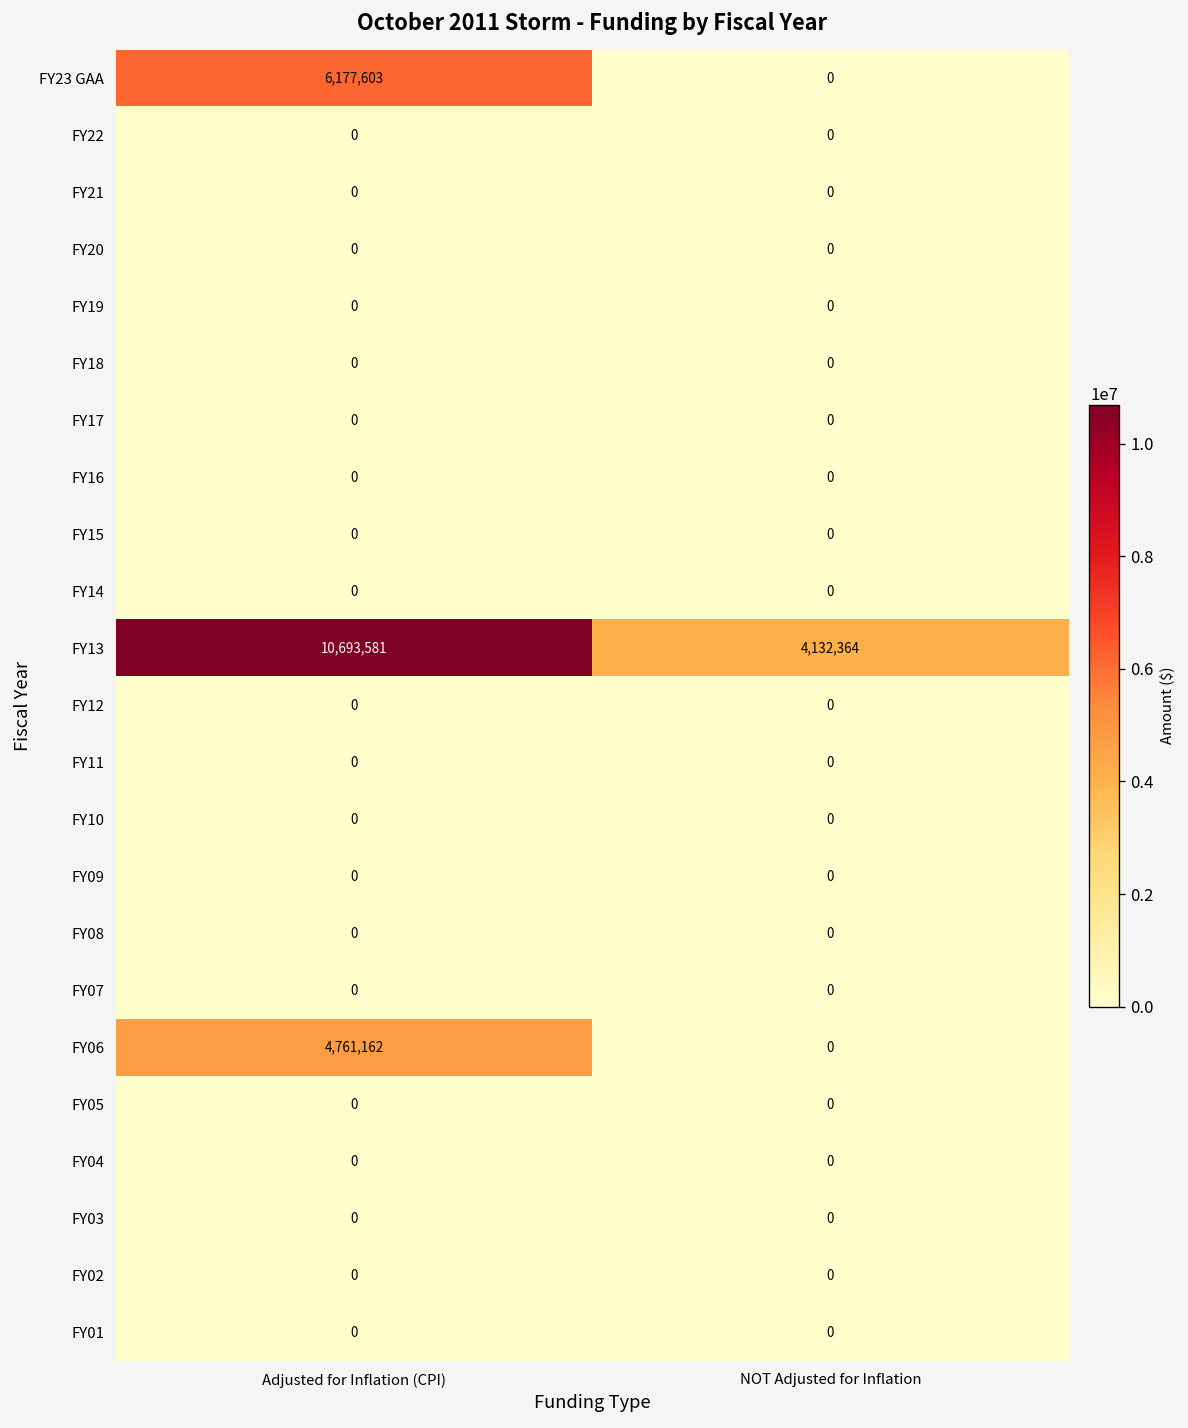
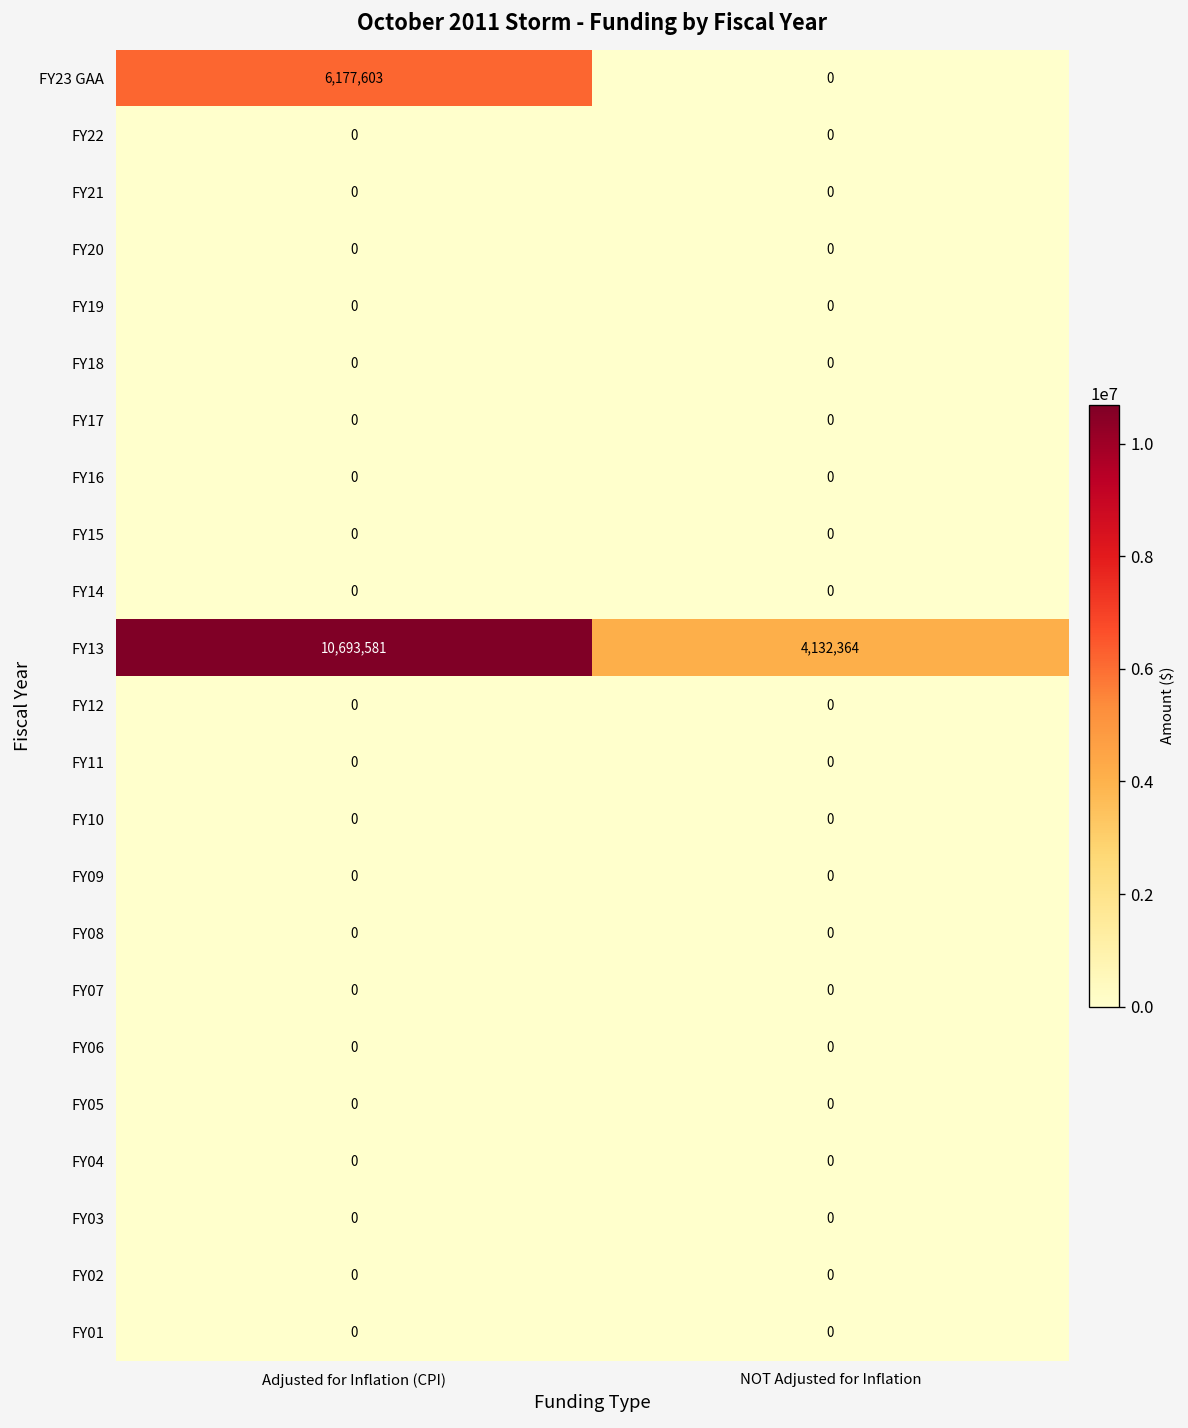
  {
    "FY23 GAA": {
      "Adjusted for Inflation (CPI)": "6,177,603",
      "NOT Adjusted for Inflation": "0"
    },
    "FY22": {
      "Adjusted for Inflation (CPI)": "0",
      "NOT Adjusted for Inflation": "0"
    },
    "FY21": {
      "Adjusted for Inflation (CPI)": "0",
      "NOT Adjusted for Inflation": "0"
    },
    "FY20": {
      "Adjusted for Inflation (CPI)": "0",
      "NOT Adjusted for Inflation": "0"
    },
    "FY19": {
      "Adjusted for Inflation (CPI)": "0",
      "NOT Adjusted for Inflation": "0"
    },
    "FY18": {
      "Adjusted for Inflation (CPI)": "0",
      "NOT Adjusted for Inflation": "0"
    },
    "FY17": {
      "Adjusted for Inflation (CPI)": "0",
      "NOT Adjusted for Inflation": "0"
    },
    "FY16": {
      "Adjusted for Inflation (CPI)": "0",
      "NOT Adjusted for Inflation": "0"
    },
    "FY15": {
      "Adjusted for Inflation (CPI)": "0",
      "NOT Adjusted for Inflation": "0"
    },
    "FY14": {
      "Adjusted for Inflation (CPI)": "0",
      "NOT Adjusted for Inflation": "0"
    },
    "FY13": {
      "Adjusted for Inflation (CPI)": "10,693,581",
      "NOT Adjusted for Inflation": "4,132,364"
    },
    "FY12": {
      "Adjusted for Inflation (CPI)": "0",
      "NOT Adjusted for Inflation": "0"
    },
    "FY11": {
      "Adjusted for Inflation (CPI)": "0",
      "NOT Adjusted for Inflation": "0"
    },
    "FY10": {
      "Adjusted for Inflation (CPI)": "0",
      "NOT Adjusted for Inflation": "0"
    },
    "FY09": {
      "Adjusted for Inflation (CPI)": "0",
      "NOT Adjusted for Inflation": "0"
    },
    "FY08": {
      "Adjusted for Inflation (CPI)": "0",
      "NOT Adjusted for Inflation": "0"
    },
    "FY07": {
      "Adjusted for Inflation (CPI)": "0",
      "NOT Adjusted for Inflation": "0"
    },
    "FY06": {
-     "Adjusted for Inflation (CPI)": "4,761,162",
+     "Adjusted for Inflation (CPI)": "0",
      "NOT Adjusted for Inflation": "0"
    },
    "FY05": {
      "Adjusted for Inflation (CPI)": "0",
      "NOT Adjusted for Inflation": "0"
    },
    "FY04": {
      "Adjusted for Inflation (CPI)": "0",
      "NOT Adjusted for Inflation": "0"
    },
    "FY03": {
      "Adjusted for Inflation (CPI)": "0",
      "NOT Adjusted for Inflation": "0"
    },
    "FY02": {
      "Adjusted for Inflation (CPI)": "0",
      "NOT Adjusted for Inflation": "0"
    },
    "FY01": {
      "Adjusted for Inflation (CPI)": "0",
      "NOT Adjusted for Inflation": "0"
    }
  }
